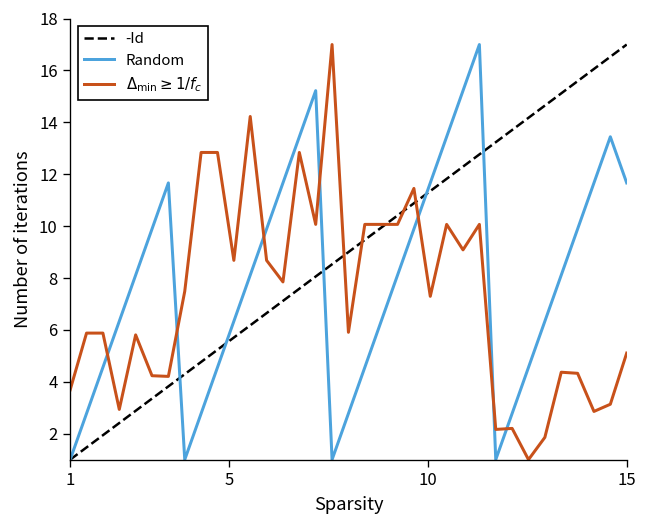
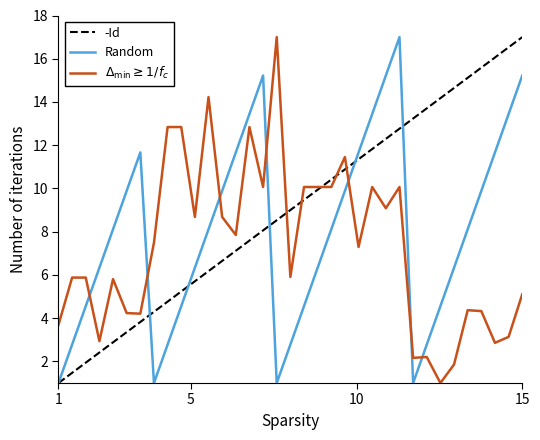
  {
    "-Id": {
      "15": 17.0
    },
    "Random": {
-     "15": 11.7
+     "15": 15.2
    }
  }
